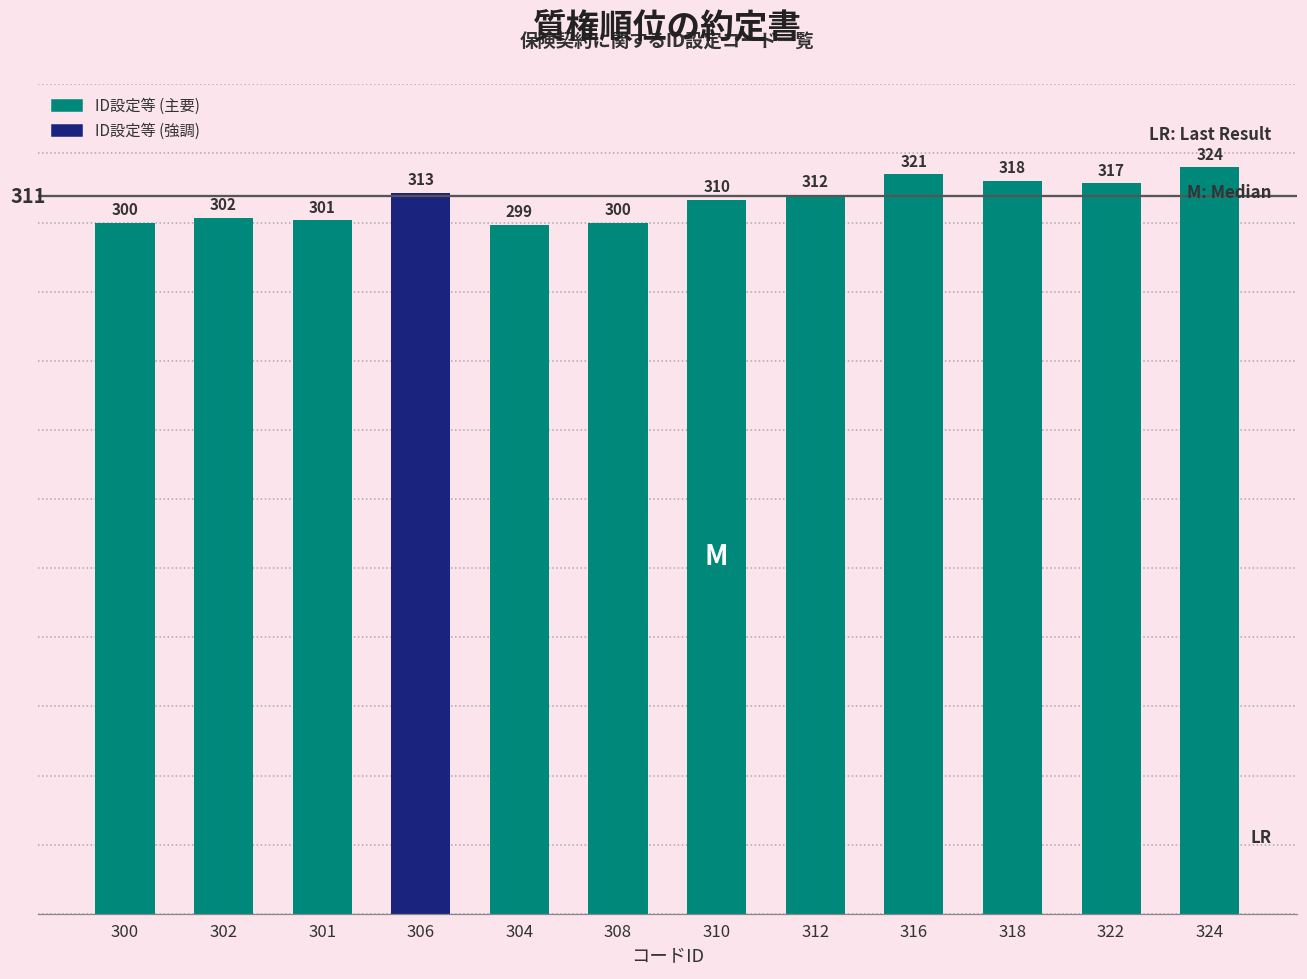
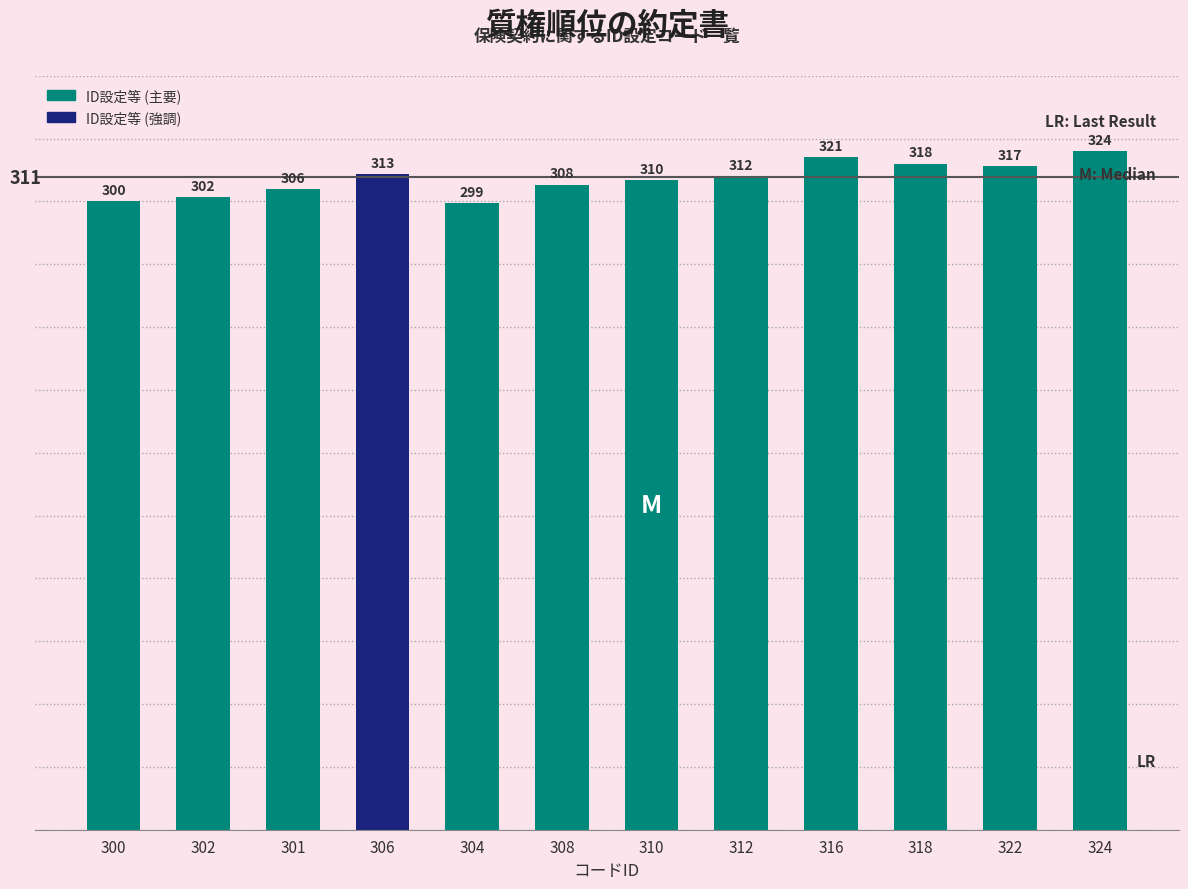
  {
    "300": 300,
    "302": 302,
-   "301": 301,
+   "301": 306,
    "306": 313,
    "304": 299,
-   "308": 300,
+   "308": 308,
    "310": 310,
    "312": 312,
    "316": 321,
    "318": 318,
    "322": 317,
    "324": 324
  }
